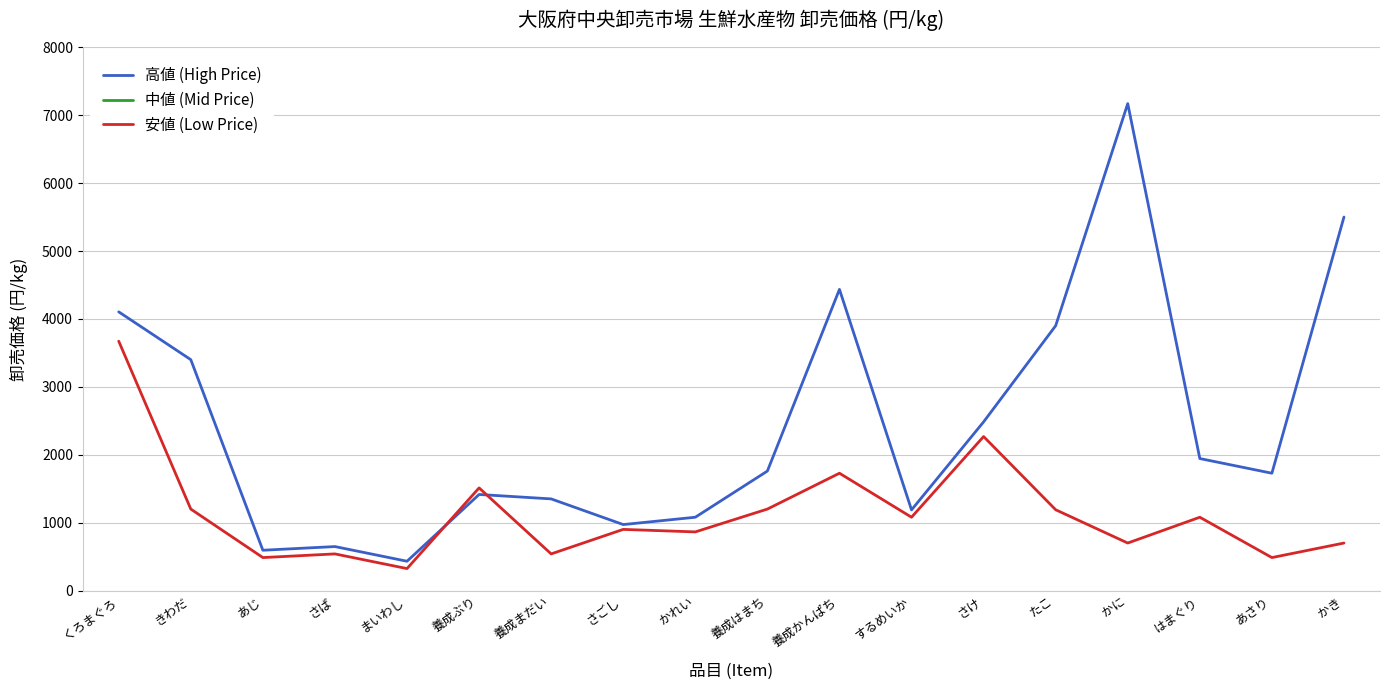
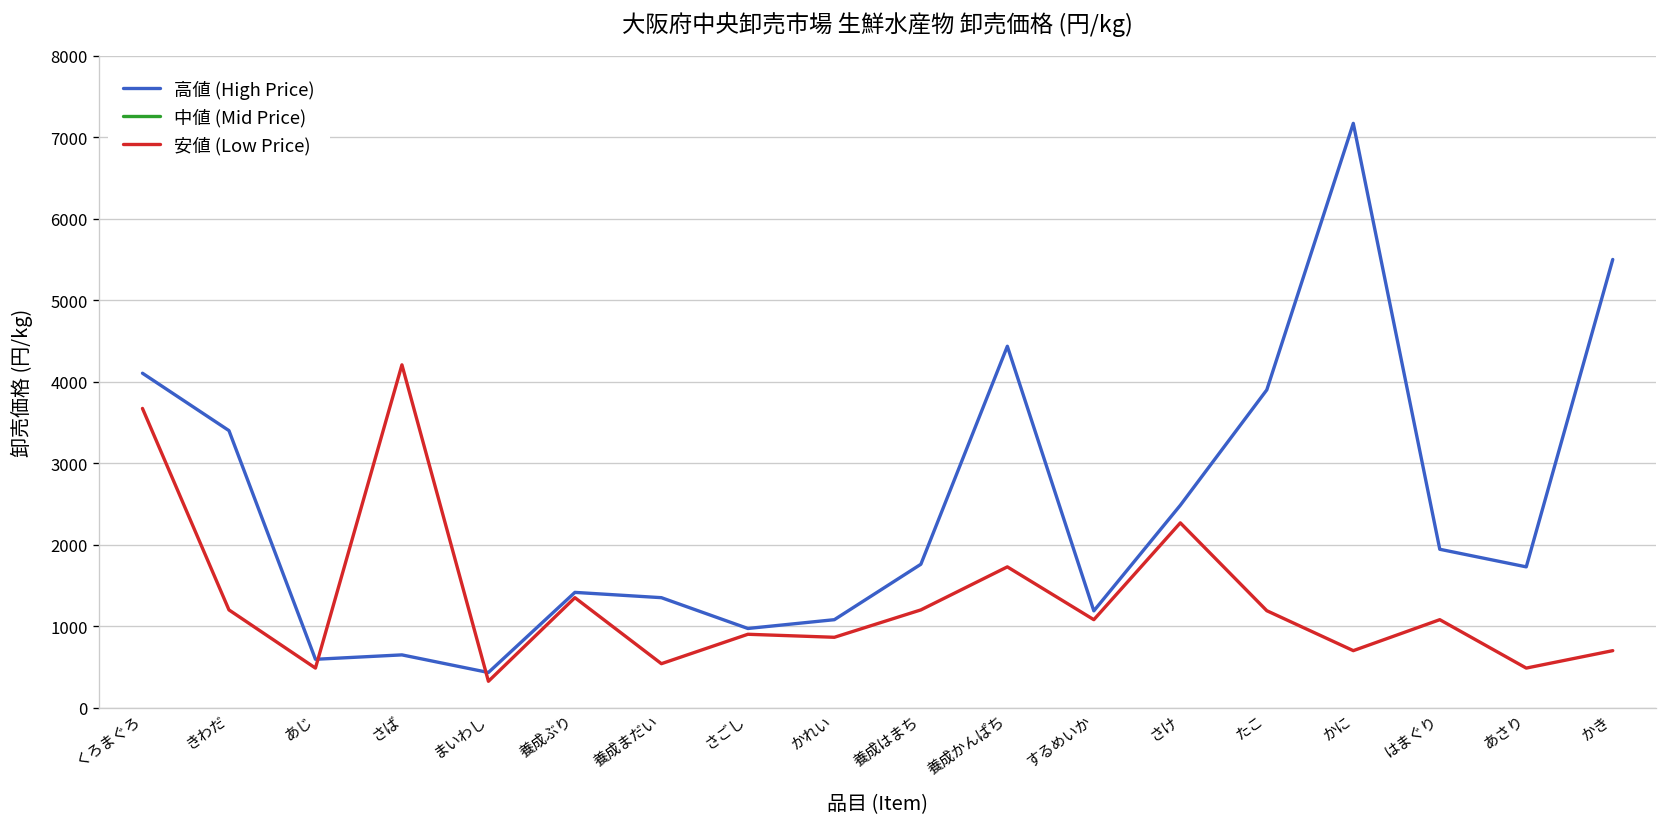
  {
    "高値 (High Price)": {
      "くろまぐろ": 4100,
      "きわだ": 3400,
      "あじ": 600,
      "さば": 600,
      "まいわし": 400,
      "養成ぶり": 1400,
      "養成まだい": 1400,
      "さごし": 1000,
      "かれい": 1100,
      "養成はまち": 1800,
      "養成かんぱち": 4400,
      "するめいか": 1200,
      "さけ": 2500,
      "たこ": 3900,
      "かに": 7200,
      "はまぐり": 1900,
      "あさり": 1700,
      "かき": 5500
    },
    "中値 (Mid Price)": {
      "くろまぐろ": 3900
    },
    "安値 (Low Price)": {
      "くろまぐろ": 3700,
      "きわだ": 1200,
      "あじ": 500,
-     "さば": 500,
+     "さば": 4200,
      "まいわし": 300,
-     "養成ぶり": 1500,
+     "養成ぶり": 1400,
      "養成まだい": 500,
      "さごし": 900,
      "かれい": 900,
      "養成はまち": 1200,
      "養成かんぱち": 1700,
      "するめいか": 1100,
      "さけ": 2300,
      "たこ": 1200,
      "かに": 700,
      "はまぐり": 1100,
      "あさり": 500,
      "かき": 700
    }
  }
